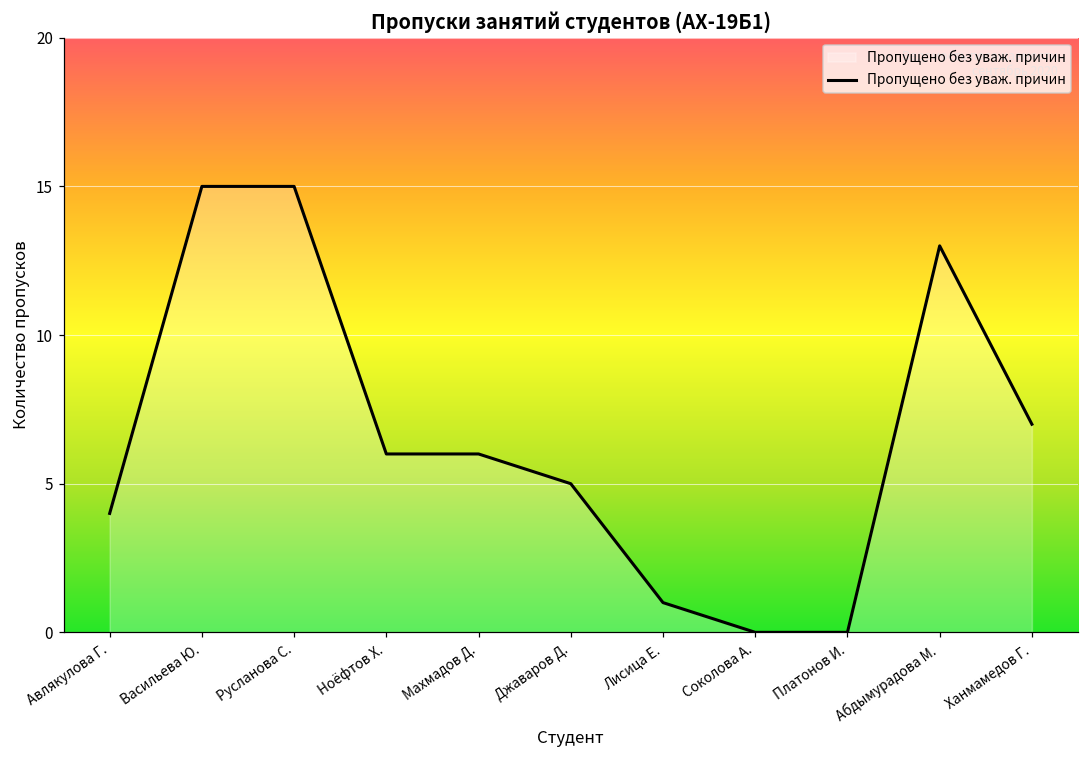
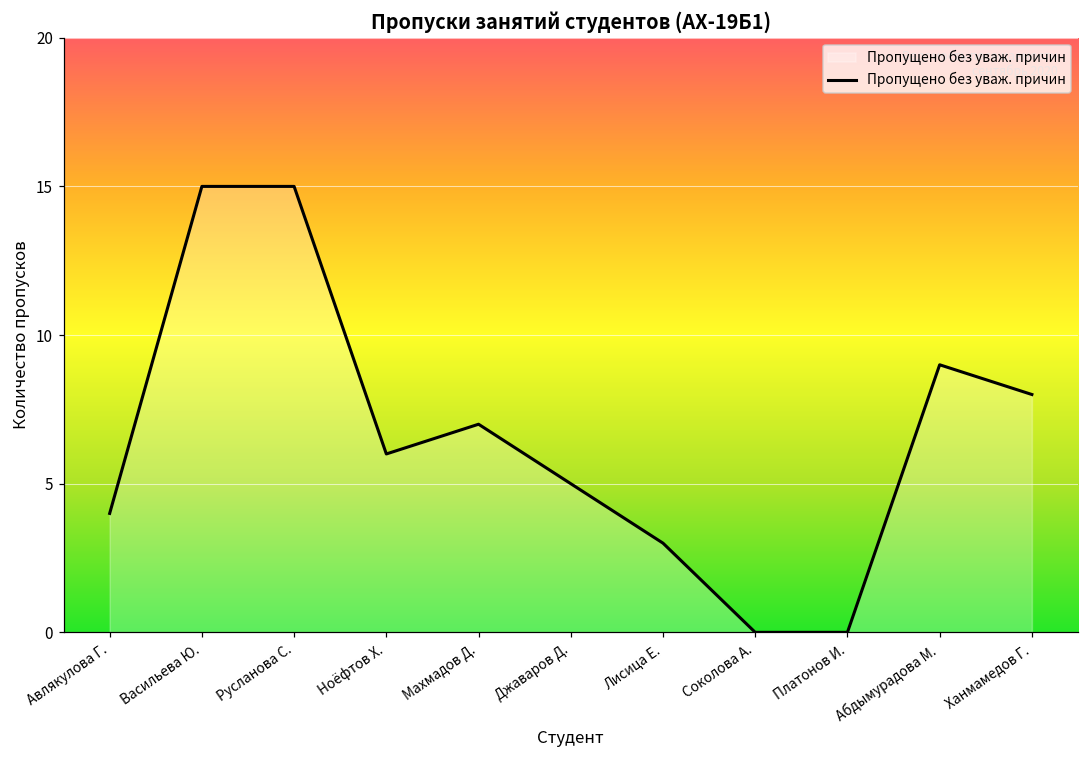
  {
    "Авлякулова Г.": 4,
    "Васильева Ю.": 15,
    "Русланова С.": 15,
    "Ноёфтов Х.": 6,
-   "Махмадов Д.": 6,
+   "Махмадов Д.": 7,
    "Джаваров Д.": 5,
-   "Лисица Е.": 1,
+   "Лисица Е.": 3,
    "Соколова А.": 0,
    "Платонов И.": 0,
-   "Абдымурадова М.": 13,
-   "Ханмамедов Г.": 7
+   "Абдымурадова М.": 9,
+   "Ханмамедов Г.": 8
  }
